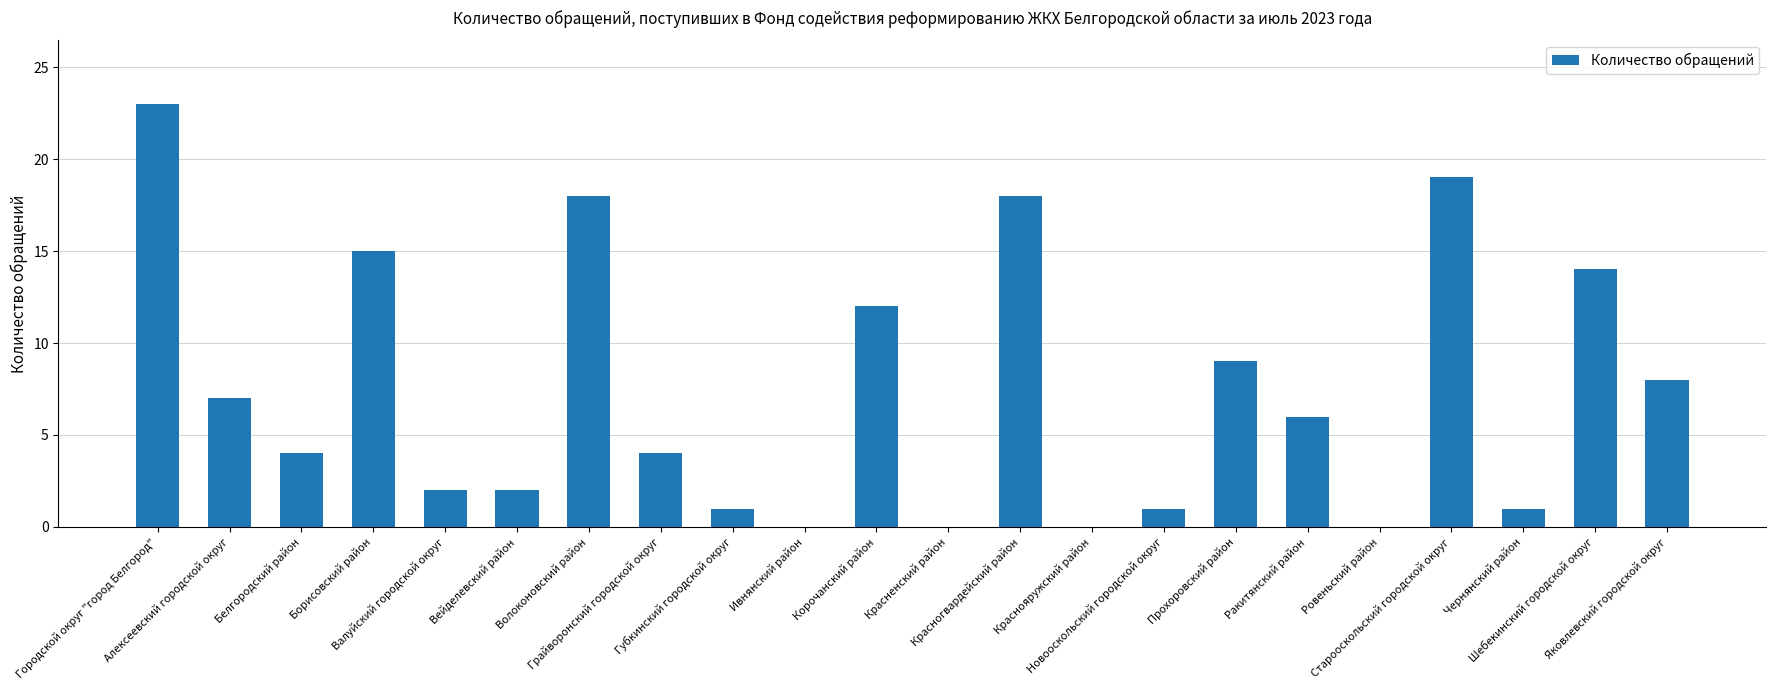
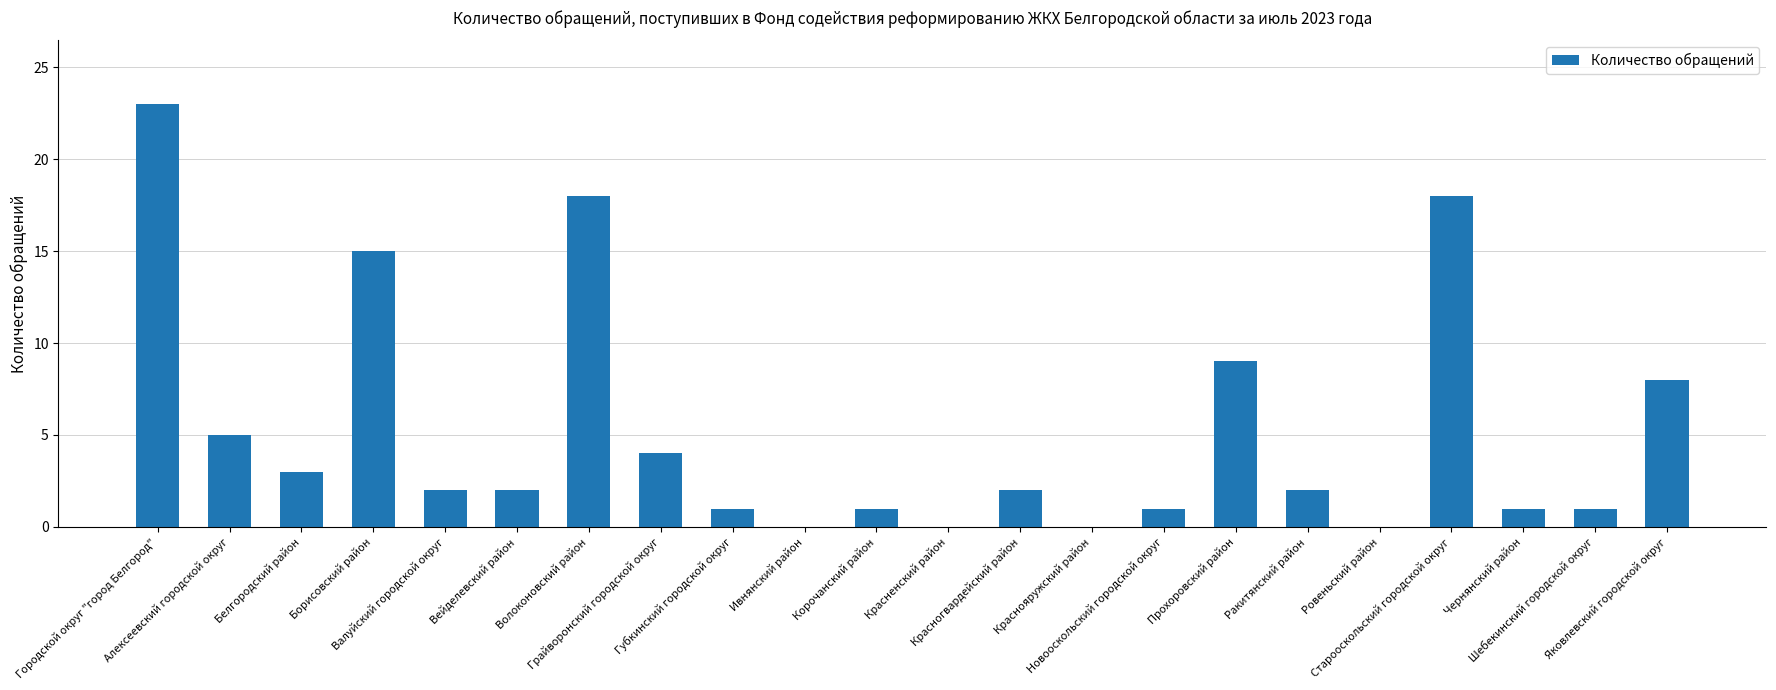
  {
    "Городской округ \"город Белгород\"": 23,
-   "Алексеевский городской округ": 7,
-   "Белгородский район": 4,
+   "Алексеевский городской округ": 5,
+   "Белгородский район": 3,
    "Борисовский район": 15,
    "Валуйский городской округ": 2,
    "Вейделевский район": 2,
    "Волоконовский район": 18,
    "Грайворонский городской округ": 4,
    "Губкинский городской округ": 1,
    "Ивнянский район": 0,
-   "Корочанский район": 12,
+   "Корочанский район": 1,
    "Красненский район": 0,
-   "Красногвардейский район": 18,
+   "Красногвардейский район": 2,
    "Краснояружский район": 0,
    "Новооскольский городской округ": 1,
    "Прохоровский район": 9,
-   "Ракитянский район": 6,
+   "Ракитянский район": 2,
    "Ровеньский район": 0,
-   "Старооскольский городской округ": 19,
+   "Старооскольский городской округ": 18,
    "Чернянский район": 1,
-   "Шебекинский городской округ": 14,
+   "Шебекинский городской округ": 1,
    "Яковлевский городской округ": 8
  }
